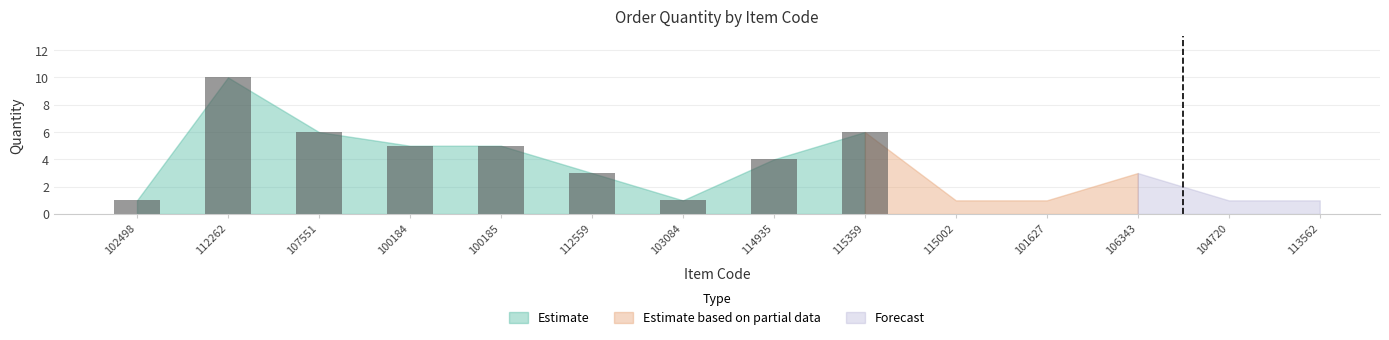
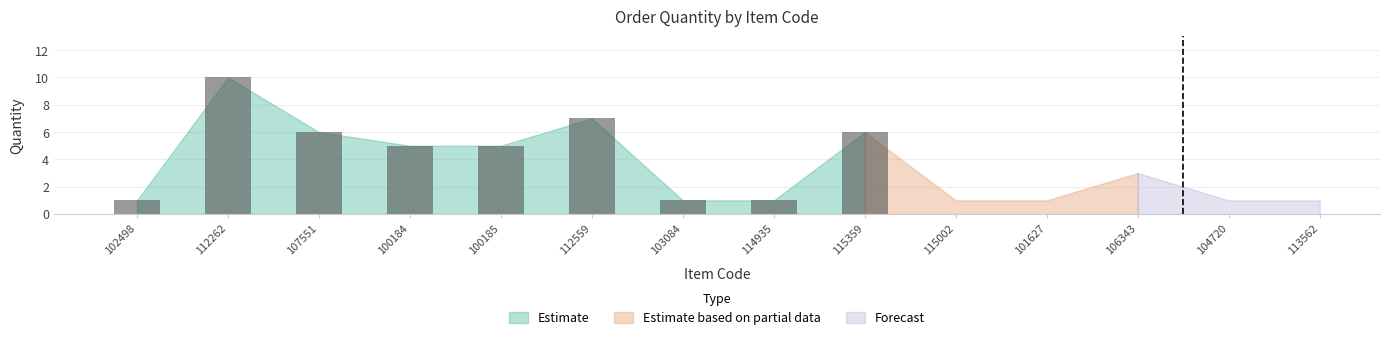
  {
    "Estimate": {
      "102498": 1,
      "112262": 10,
      "107551": 6,
      "100184": 5,
      "100185": 5,
-     "112559": 3,
+     "112559": 7,
      "103084": 1,
-     "114935": 4,
+     "114935": 1,
      "115359": 6
    },
    "Estimate based on partial data": {
      "115002": 1,
      "101627": 1
    },
    "Forecast": {
      "104720": 1,
      "113562": 1
    }
  }
